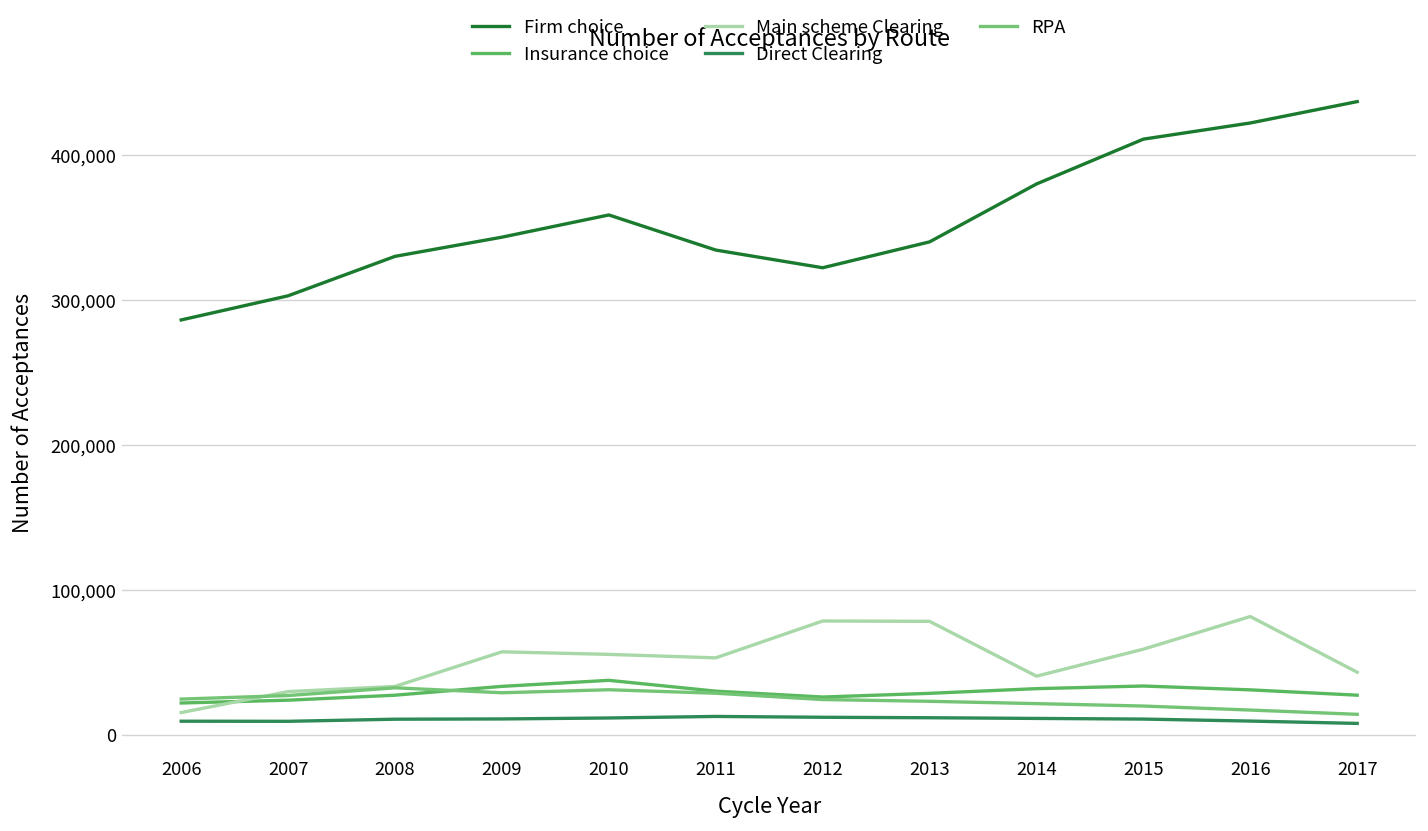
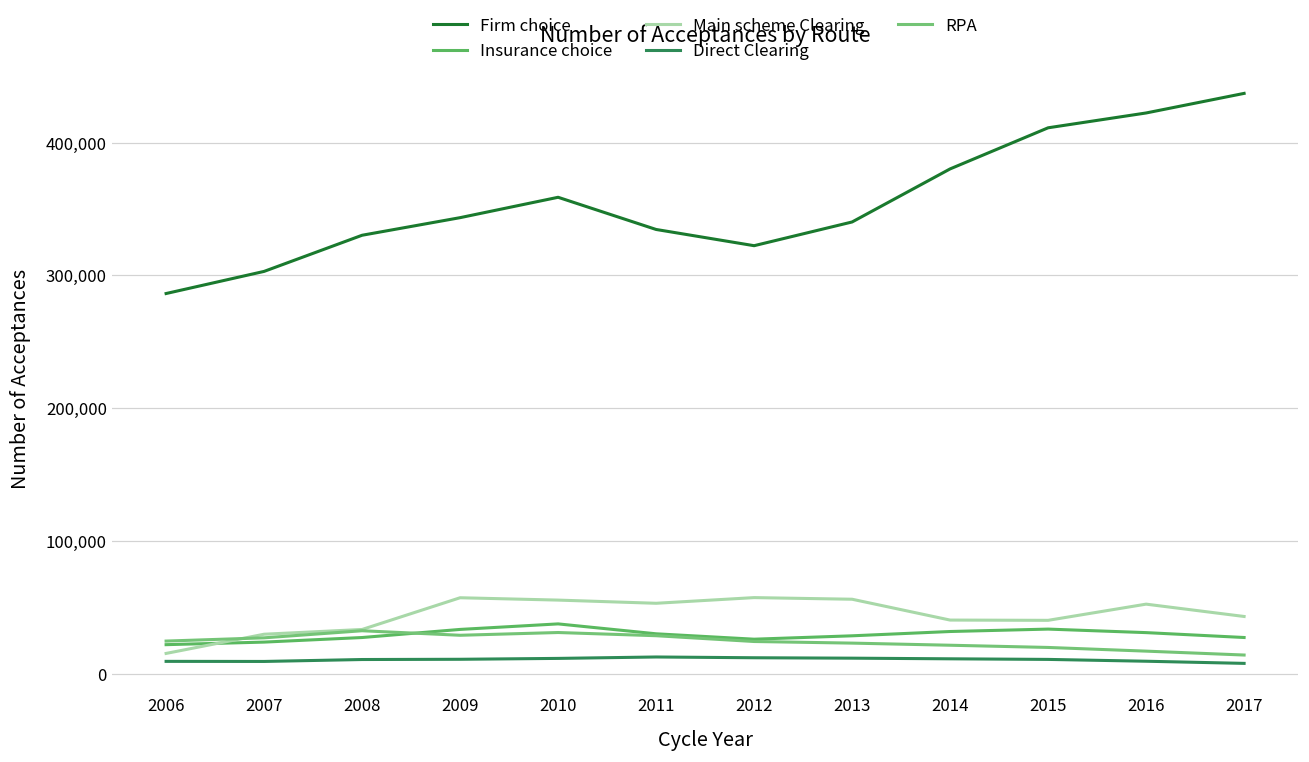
  {
    "Main scheme Clearing": {
      "2006": "15,000",
      "2007": "30,000",
      "2009": "57,000",
      "2010": "55,000",
      "2011": "53,000",
-     "2012": "78,000",
-     "2013": "78,000",
+     "2012": "57,000",
+     "2013": "56,000",
      "2014": "40,000",
-     "2015": "59,000",
-     "2016": "82,000",
+     "2015": "40,000",
+     "2016": "52,000",
      "2017": "43,000"
    }
  }
